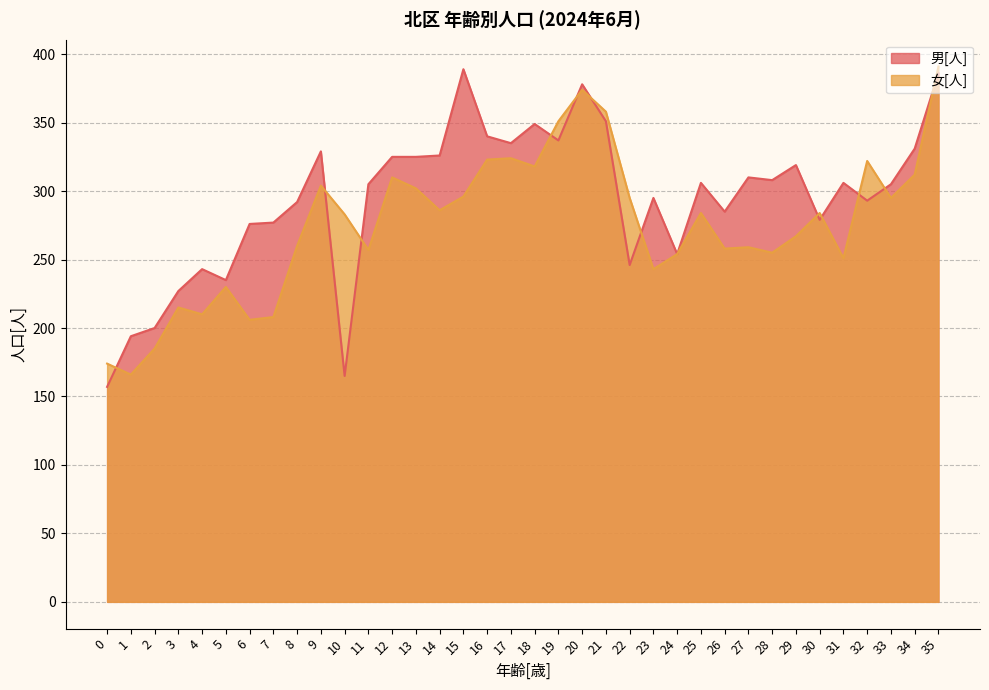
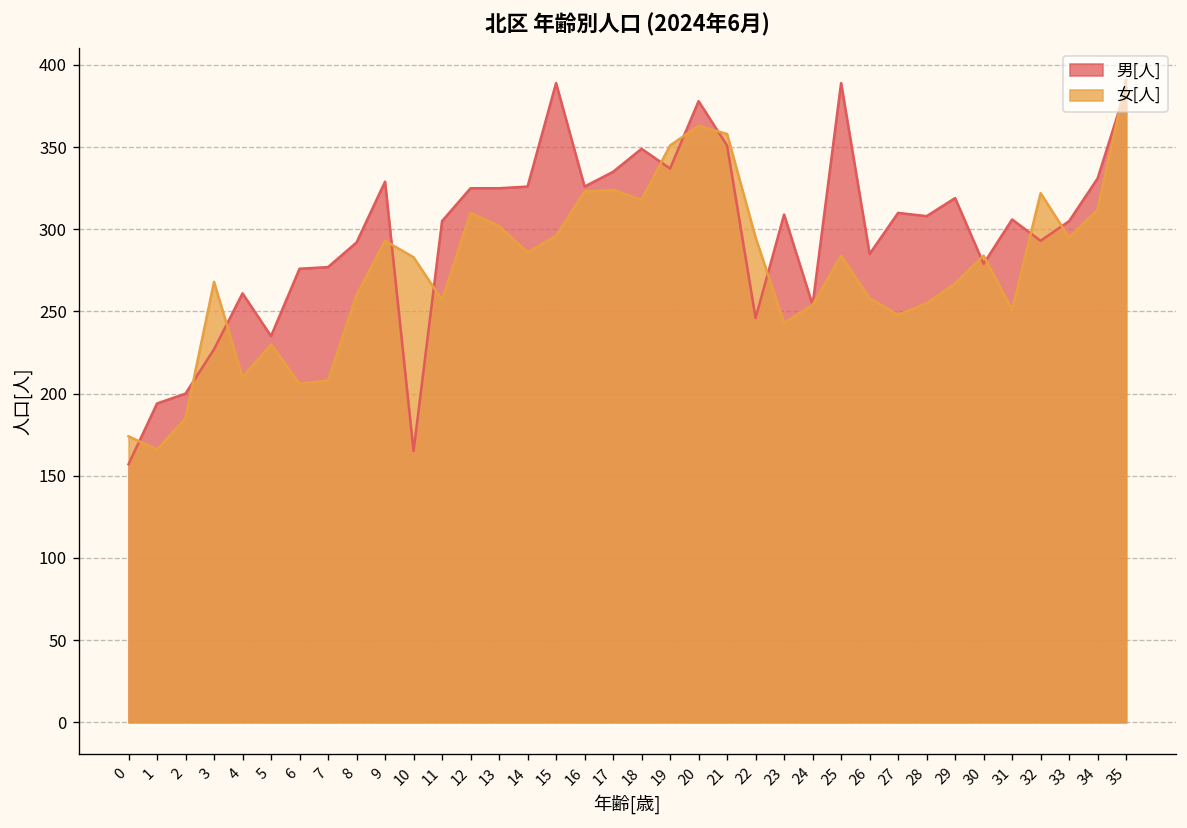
  {
    "男[人]": {
      "0": 157,
      "1": 194,
      "2": 200,
      "3": 227,
-     "4": 243,
+     "4": 261,
      "5": 235,
      "6": 276,
      "7": 277,
      "8": 292,
      "9": 329,
      "10": 165,
      "11": 305,
      "12": 325,
      "13": 325,
      "14": 326,
      "15": 389,
-     "16": 340,
+     "16": 326,
      "17": 335,
      "18": 349,
      "19": 337,
      "20": 378,
      "21": 351,
      "22": 246,
-     "23": 295,
-     "25": 306,
+     "23": 309,
+     "25": 389,
      "26": 285,
      "27": 310,
      "28": 308,
      "29": 319,
      "30": 279,
      "31": 306,
      "32": 293,
      "33": 305,
      "34": 331
    },
    "女[人]": {
      "0": 174,
      "1": 166,
      "2": 185,
-     "3": 215,
+     "3": 268,
      "4": 210,
      "5": 230,
      "6": 206,
      "7": 208,
      "8": 260,
-     "9": 304,
+     "9": 293,
      "10": 283,
      "11": 257,
      "12": 310,
      "13": 302,
      "14": 286,
      "15": 296,
      "16": 323,
      "17": 324,
      "18": 318,
      "19": 351,
-     "20": 374,
+     "20": 363,
      "21": 358,
      "22": 295,
      "23": 243,
      "25": 284,
      "26": 258,
-     "27": 259,
+     "27": 248,
      "28": 255,
      "29": 267,
      "30": 284,
      "31": 251,
      "32": 322,
      "33": 295,
      "34": 312
    }
  }
